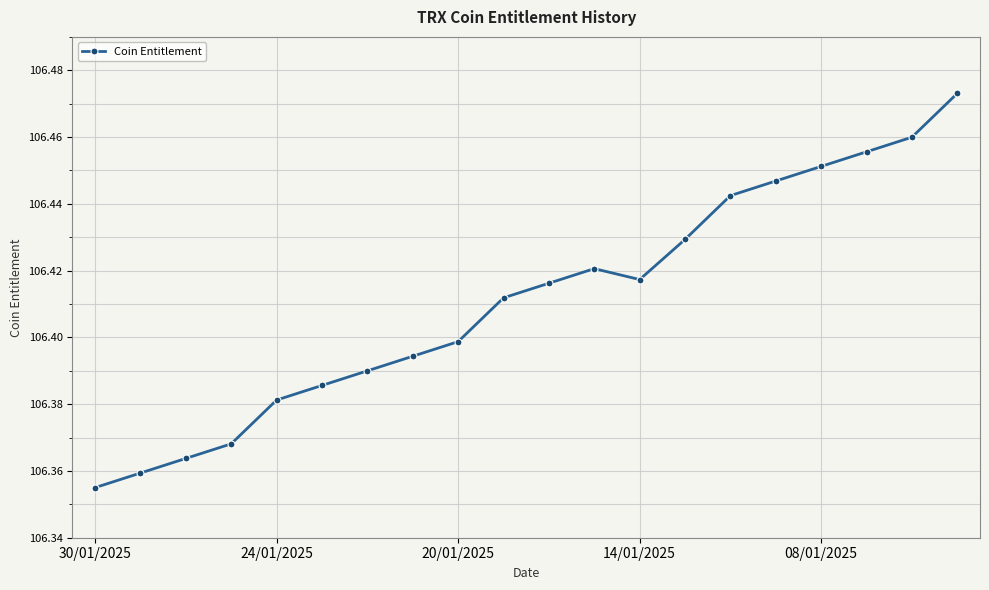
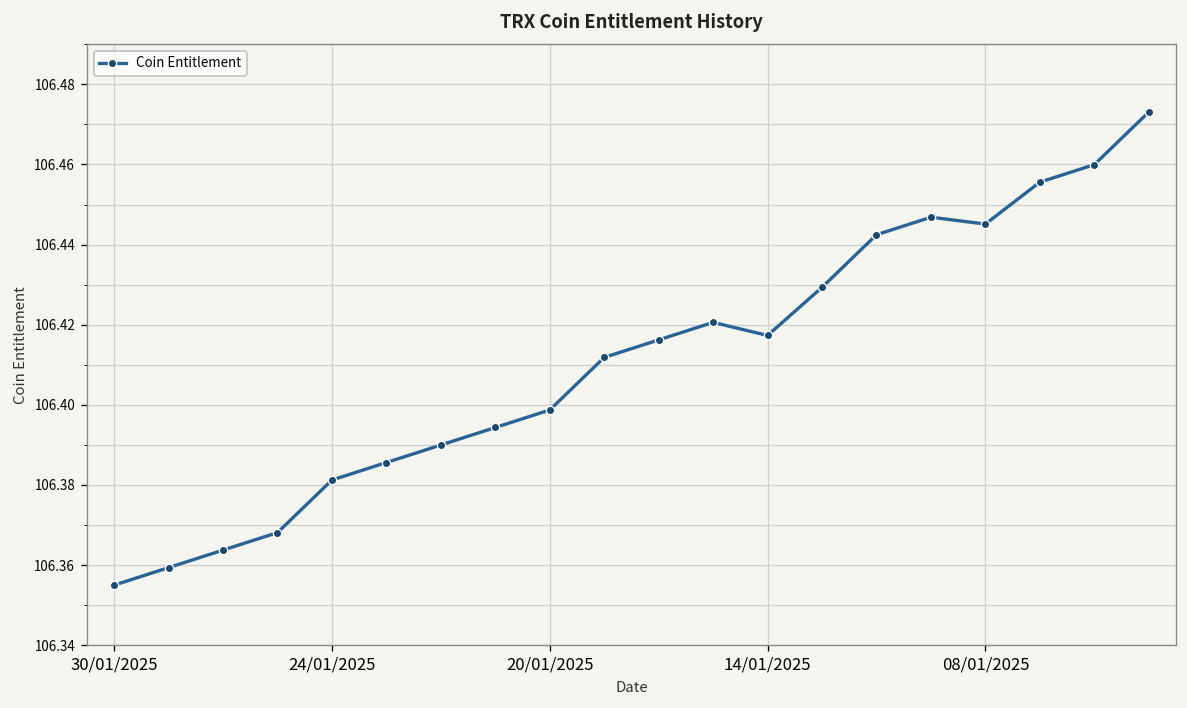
  {
    "30/01/2025": 106.355,
    "24/01/2025": 106.381,
    "20/01/2025": 106.399,
    "14/01/2025": 106.417,
-   "08/01/2025": 106.451
+   "08/01/2025": 106.445
  }
